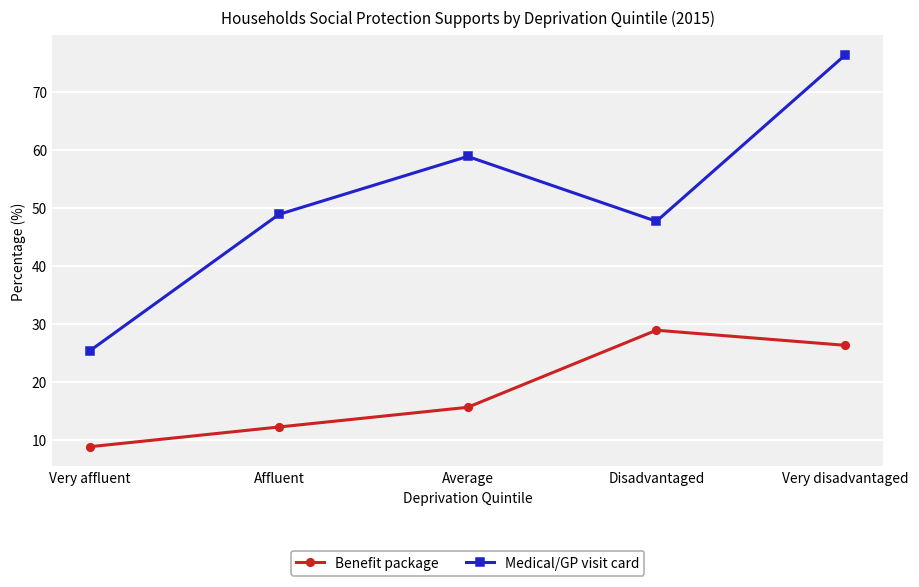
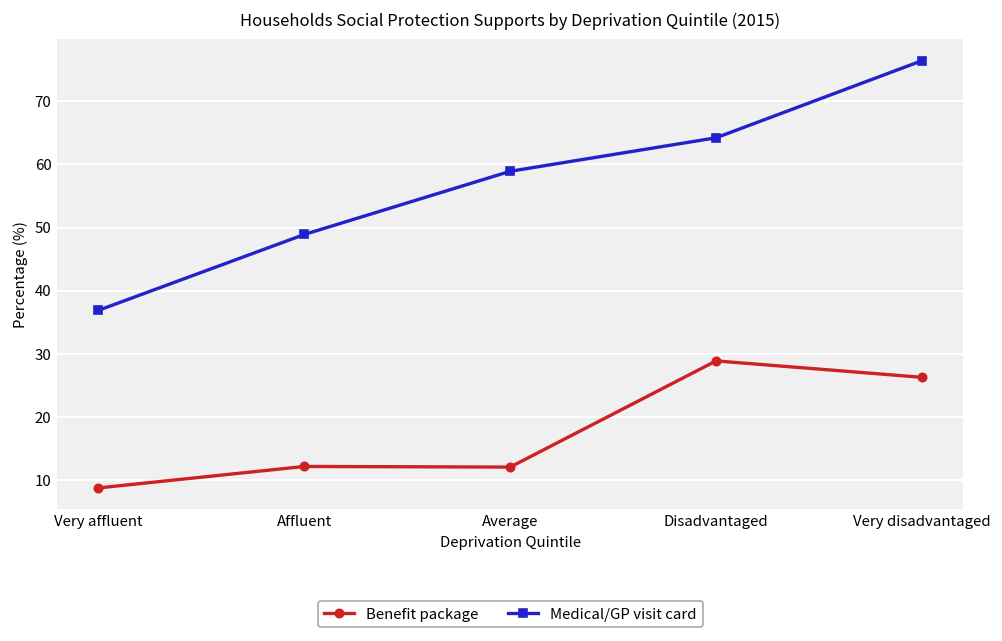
  {
    "Benefit package": {
      "Very affluent": 9,
      "Affluent": 12,
-     "Average": 16,
+     "Average": 12,
      "Disadvantaged": 29,
      "Very disadvantaged": 26
    },
    "Medical/GP visit card": {
-     "Very affluent": 25,
+     "Very affluent": 37,
      "Affluent": 49,
      "Average": 59,
-     "Disadvantaged": 48,
+     "Disadvantaged": 64,
      "Very disadvantaged": 76
    }
  }
